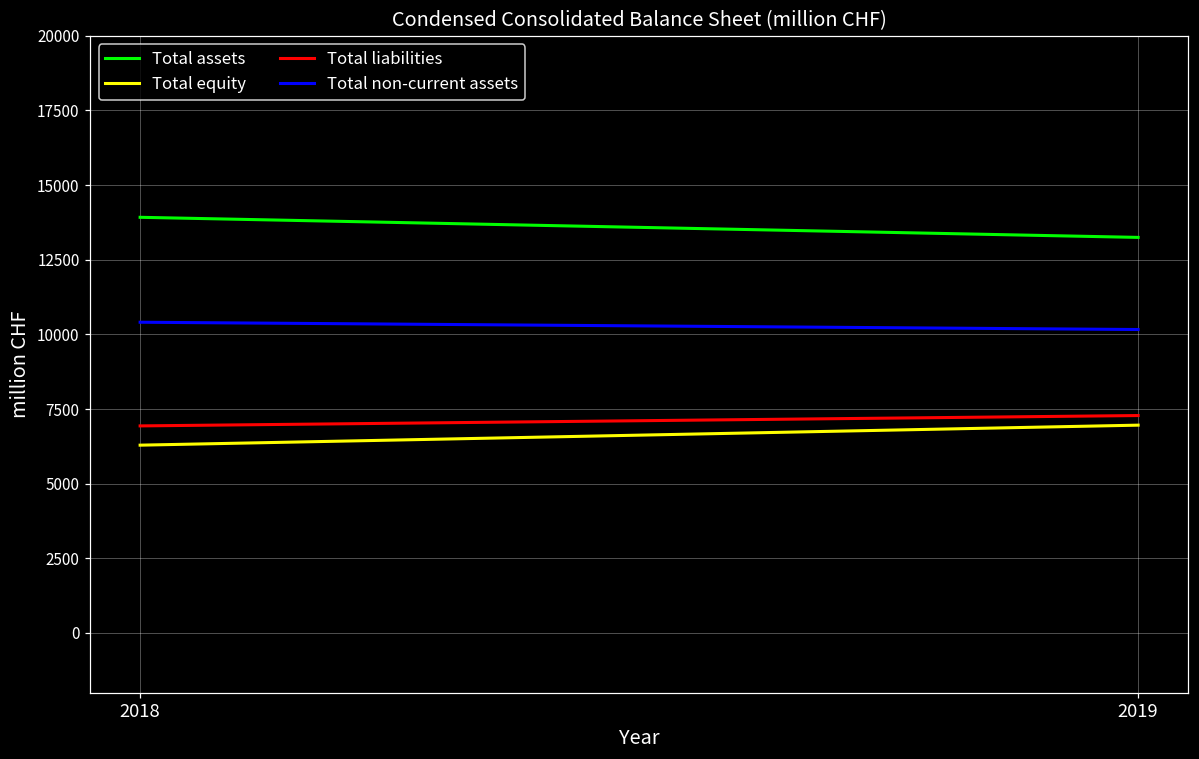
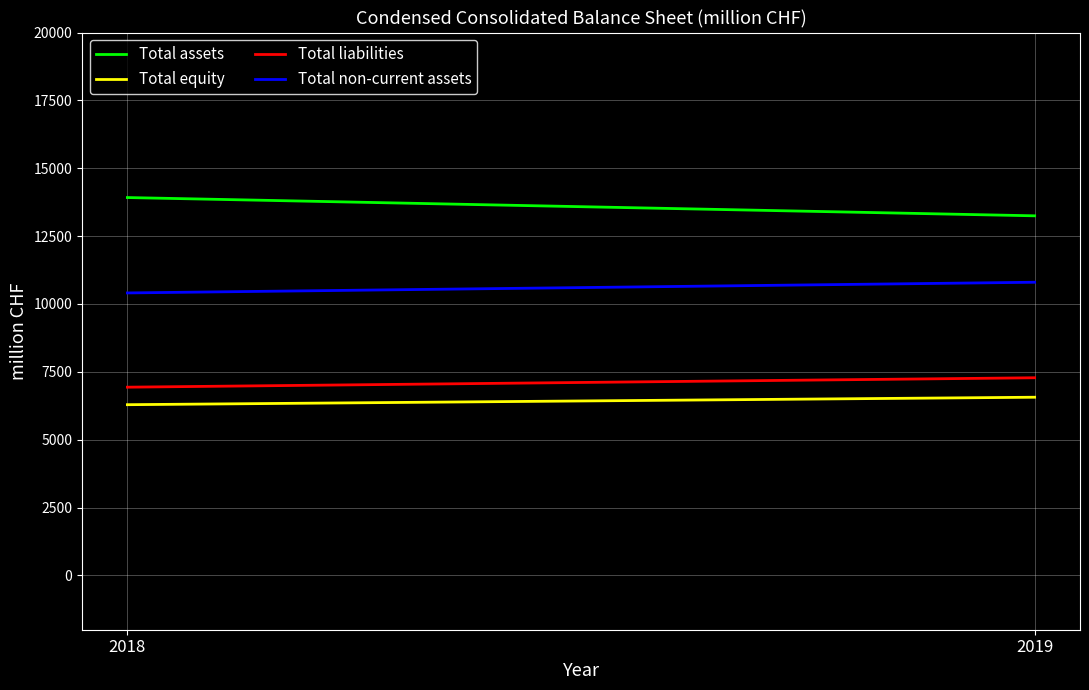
  {
    "Total assets": {
      "2018": 13900,
      "2019": 13200
    },
    "Total equity": {
      "2018": 6300,
-     "2019": 7000
+     "2019": 6600
    },
    "Total liabilities": {
      "2018": 6900,
      "2019": 7300
    },
    "Total non-current assets": {
      "2018": 10400,
-     "2019": 10200
+     "2019": 10800
    }
  }
